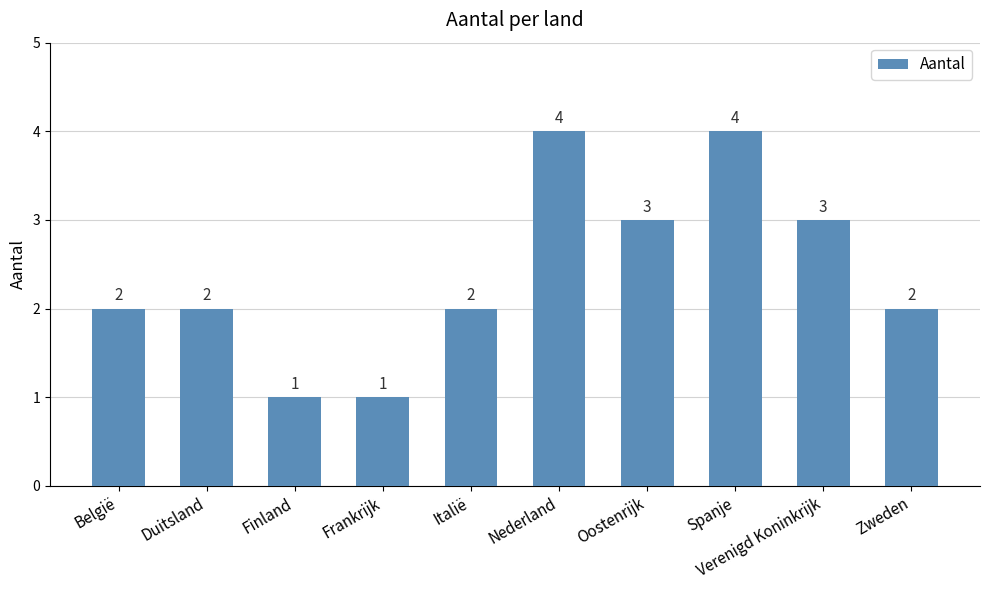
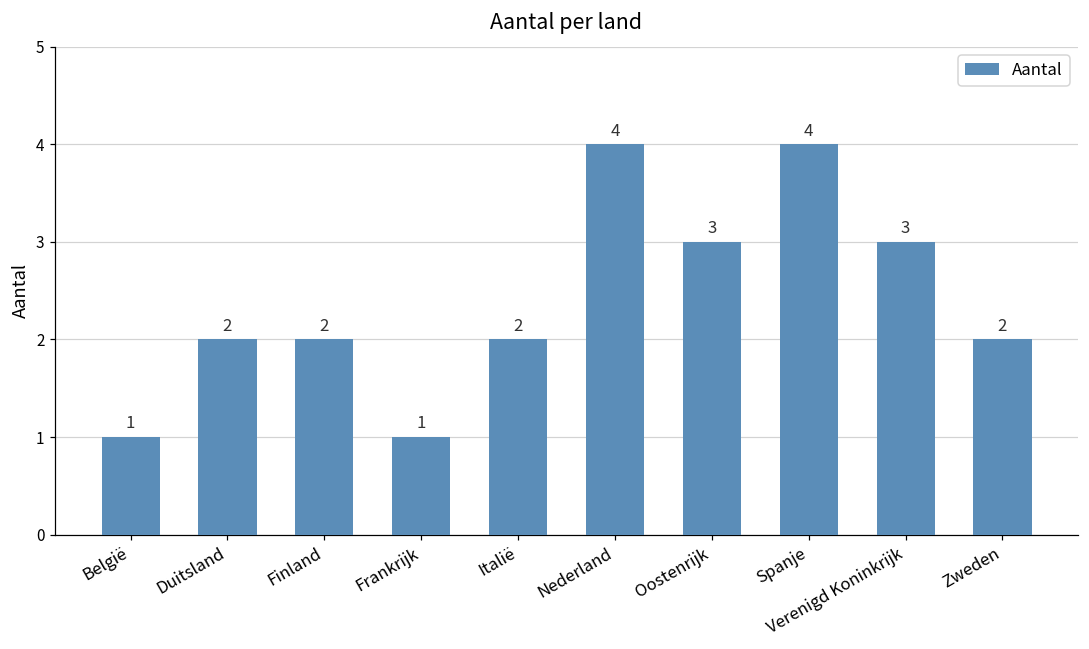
  {
-   "België": 2,
+   "België": 1,
    "Duitsland": 2,
-   "Finland": 1,
+   "Finland": 2,
    "Frankrijk": 1,
    "Italië": 2,
    "Nederland": 4,
    "Oostenrijk": 3,
    "Spanje": 4,
    "Verenigd Koninkrijk": 3,
    "Zweden": 2
  }
